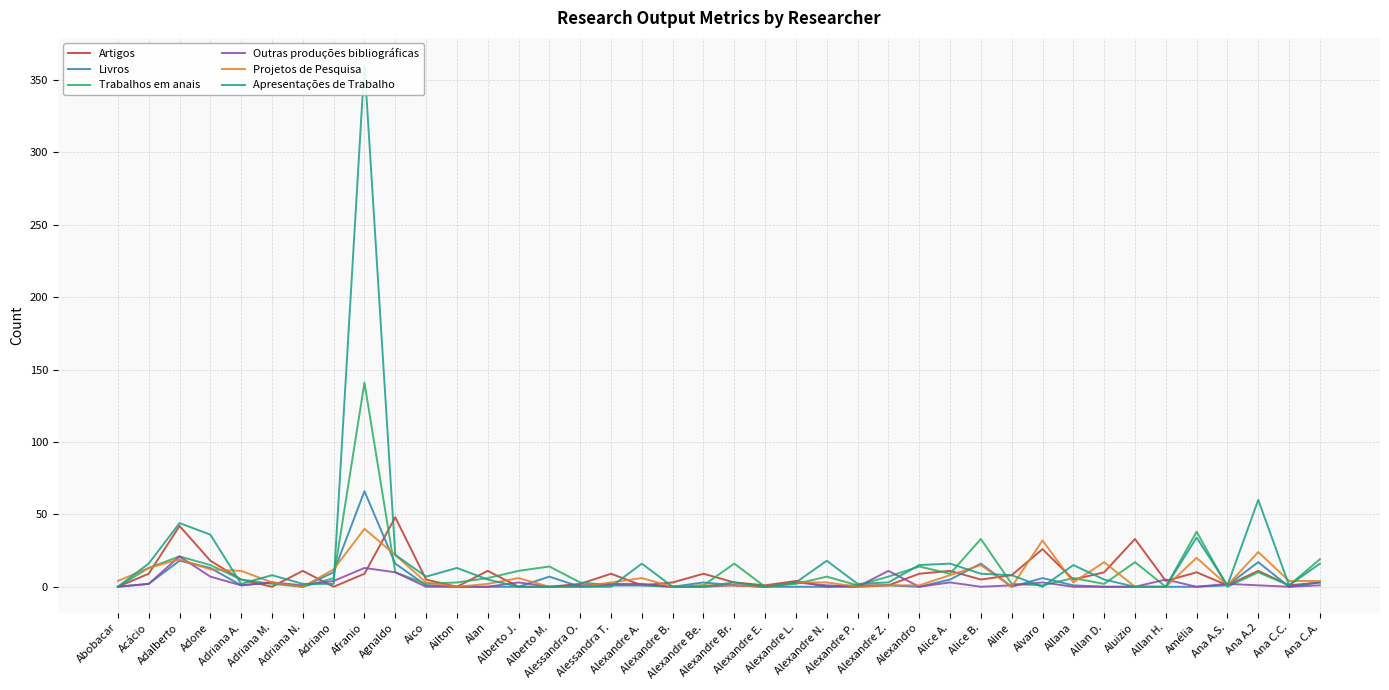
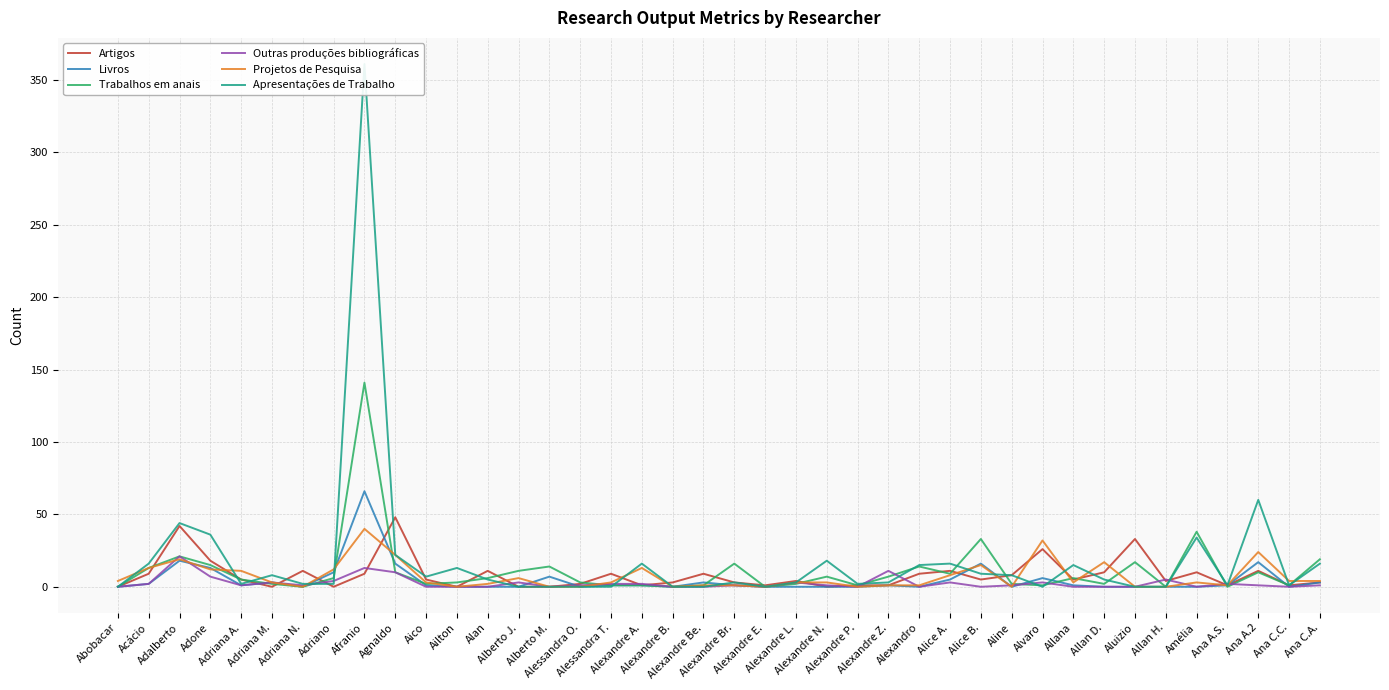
  {
    "Artigos": {
      "Acácio": 9,
      "Adalberto": 42,
      "Adone": 18,
      "Adriana M.": 0,
      "Adriana N.": 11,
      "Adriano": 0,
      "Afranio": 9,
      "Agnaldo": 48,
      "Aico": 5,
      "Alan": 11,
      "Alessandra T.": 9,
      "Alexandre B.": 3,
      "Alexandre Be.": 9,
      "Alexandro": 9,
      "Alice A.": 11,
      "Alice B.": 5,
      "Alvaro": 26,
      "Allan D.": 10,
      "Aluizio": 33,
      "Amélia": 10
    },
    "Livros": {
      "Adriano": 10,
      "Afranio": 66,
      "Agnaldo": 16,
      "Alberto M.": 7,
      "Alexandre Be.": 3,
      "Alexandre L.": 0,
      "Alice A.": 5,
      "Alvaro": 6,
      "Ana A.2": 17
    },
    "Outras produções bibliográficas": {
      "Adone": 7,
      "Adriano": 4,
      "Afranio": 13,
      "Alberto J.": 3,
      "Alexandre Z.": 11,
      "Alice A.": 3,
      "Alice B.": 0,
      "Alvaro": 3,
      "Ana A.2": 1,
      "Ana C.A.": 1
    },
    "Projetos de Pesquisa": {
      "Abobacar": 4,
      "Adriana A.": 11,
      "Adriano": 12,
      "Afranio": 40,
      "Alan": 2,
      "Alberto J.": 6,
-     "Alexandre A.": 6,
+     "Alexandre A.": 13,
      "Alexandre N.": 3,
      "Alvaro": 32,
      "Allana": 3,
      "Allan D.": 17,
-     "Amélia": 20,
+     "Amélia": 3,
      "Ana A.2": 24,
      "Ana C.C.": 4
    }
  }
